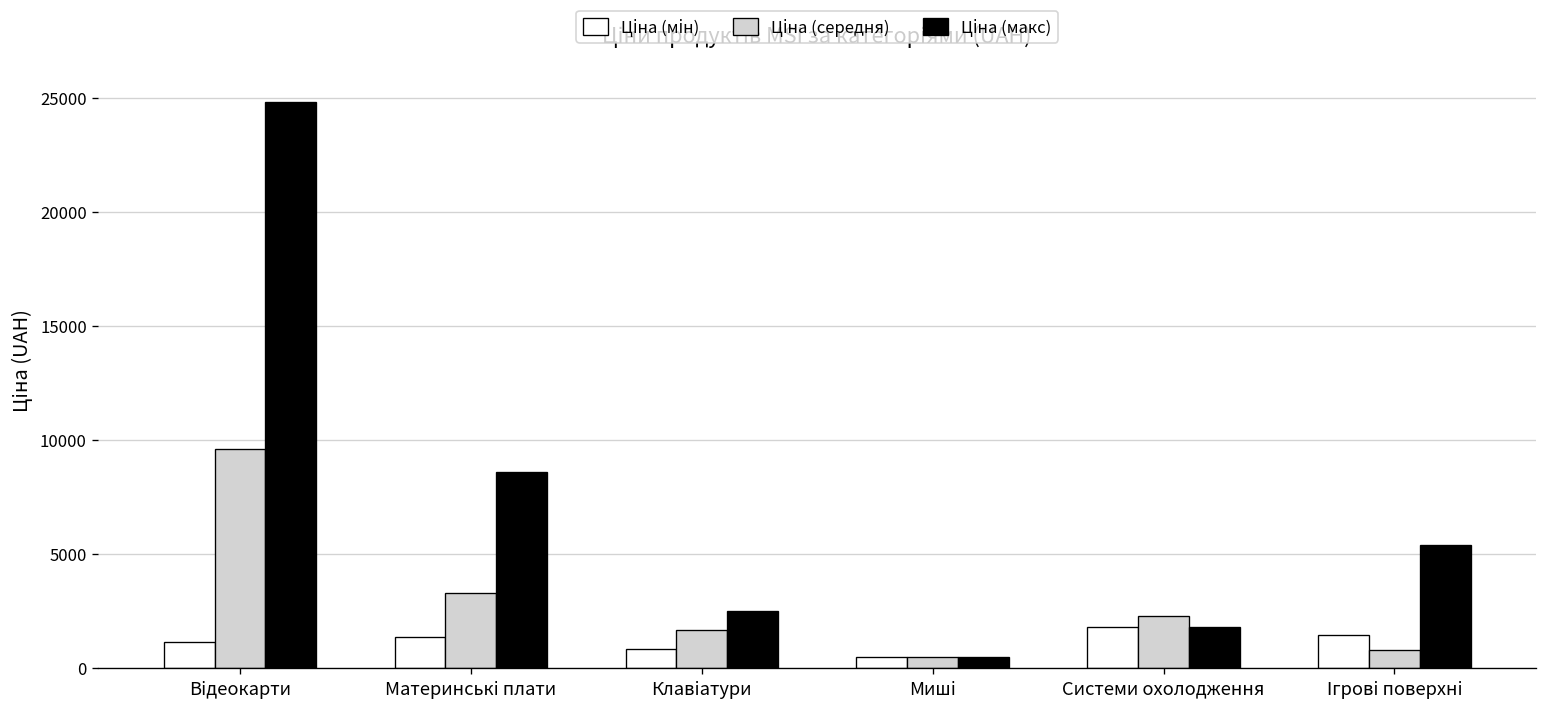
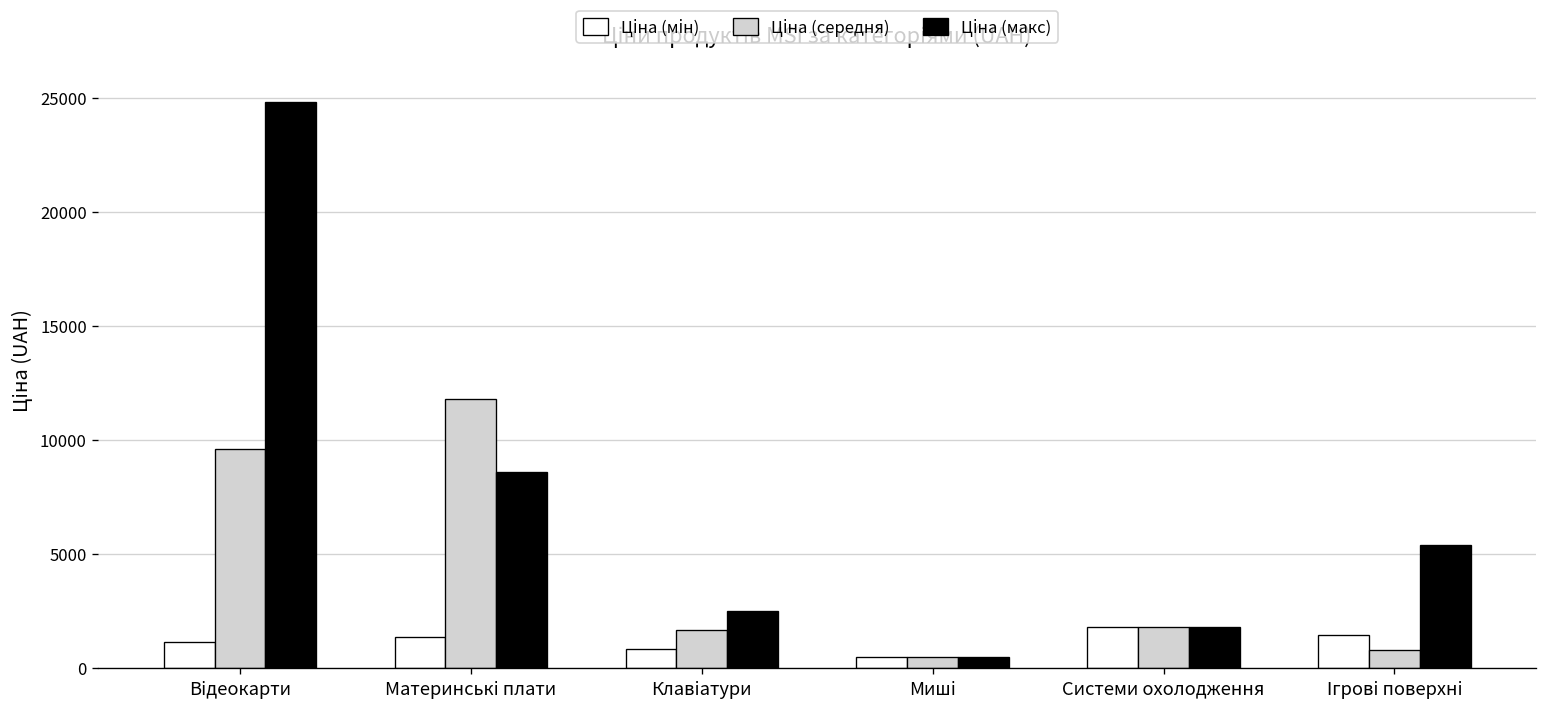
  {
    "Ціна (мін)": {
      "Відеокарти": 1100,
      "Материнські плати": 1400,
      "Клавіатури": 800,
      "Миші": 500,
      "Системи охолодження": 1800,
      "Ігрові поверхні": 1400
    },
    "Ціна (середня)": {
      "Відеокарти": 9600,
-     "Материнські плати": 3300,
+     "Материнські плати": 11800,
      "Клавіатури": 1700,
      "Миші": 500,
-     "Системи охолодження": 2300,
+     "Системи охолодження": 1800,
      "Ігрові поверхні": 800
    },
    "Ціна (макс)": {
      "Відеокарти": 24800,
      "Материнські плати": 8600,
      "Клавіатури": 2500,
      "Миші": 500,
      "Системи охолодження": 1800,
      "Ігрові поверхні": 5400
    }
  }
